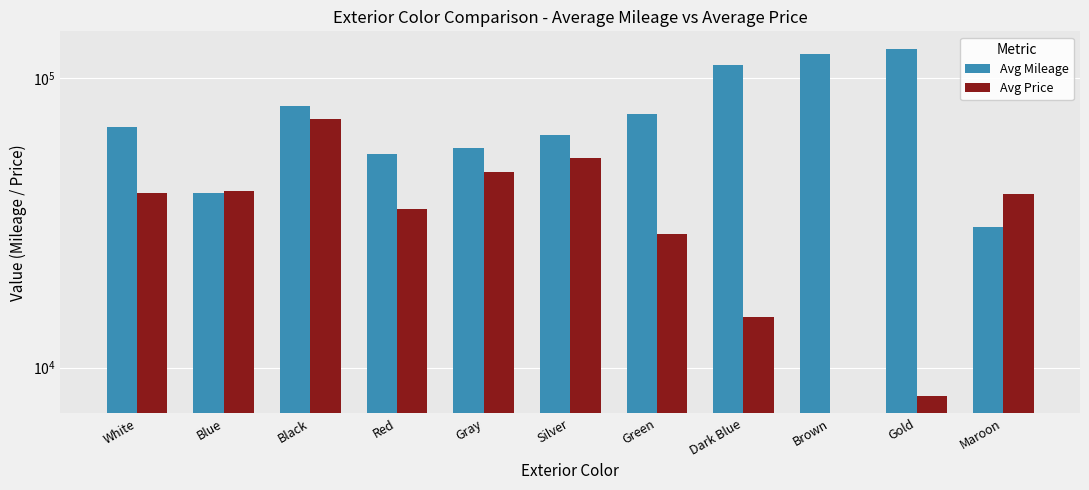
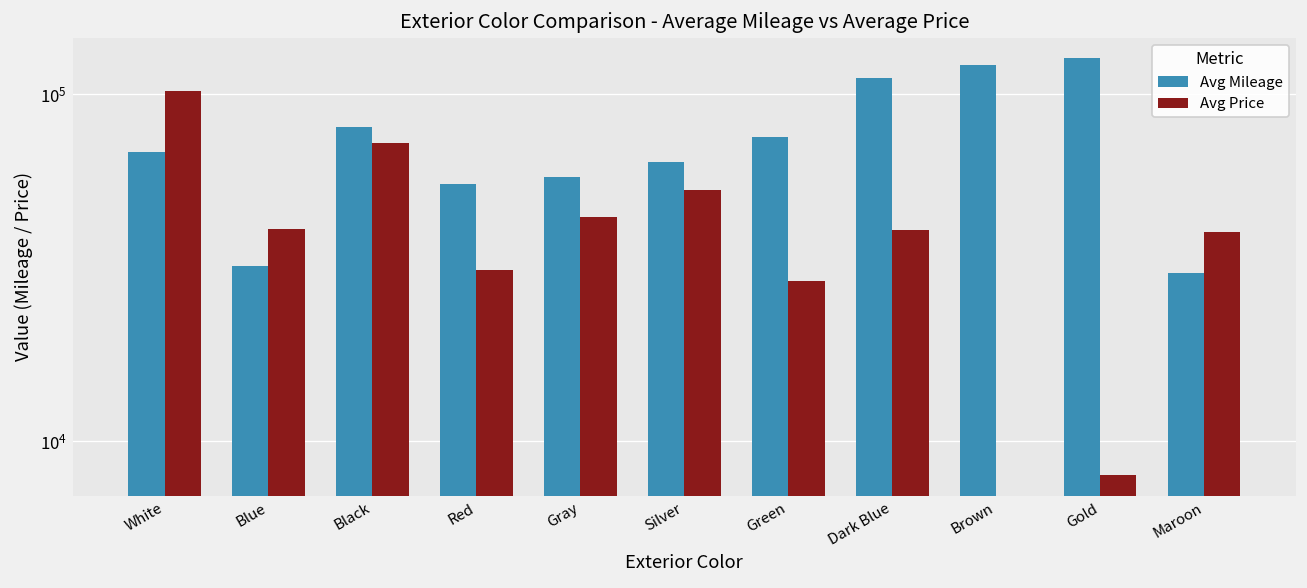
  {
    "Avg Mileage": {
      "White": 68000,
-     "Blue": 40000,
+     "Blue": 32000,
      "Black": 80000,
      "Red": 55000,
      "Gray": 58000,
      "Silver": 64000,
      "Green": 75000,
      "Dark Blue": 111000,
      "Brown": 121000,
      "Gold": 130000,
      "Maroon": 31000
    },
    "Avg Price": {
-     "White": 40000,
+     "White": 102000,
      "Blue": 41000,
      "Black": 72000,
-     "Red": 35000,
-     "Gray": 47000,
+     "Red": 31000,
+     "Gray": 44000,
      "Silver": 53000,
      "Green": 29000,
-     "Dark Blue": 15000,
+     "Dark Blue": 41000,
      "Gold": 8000,
      "Maroon": 40000
    }
  }
